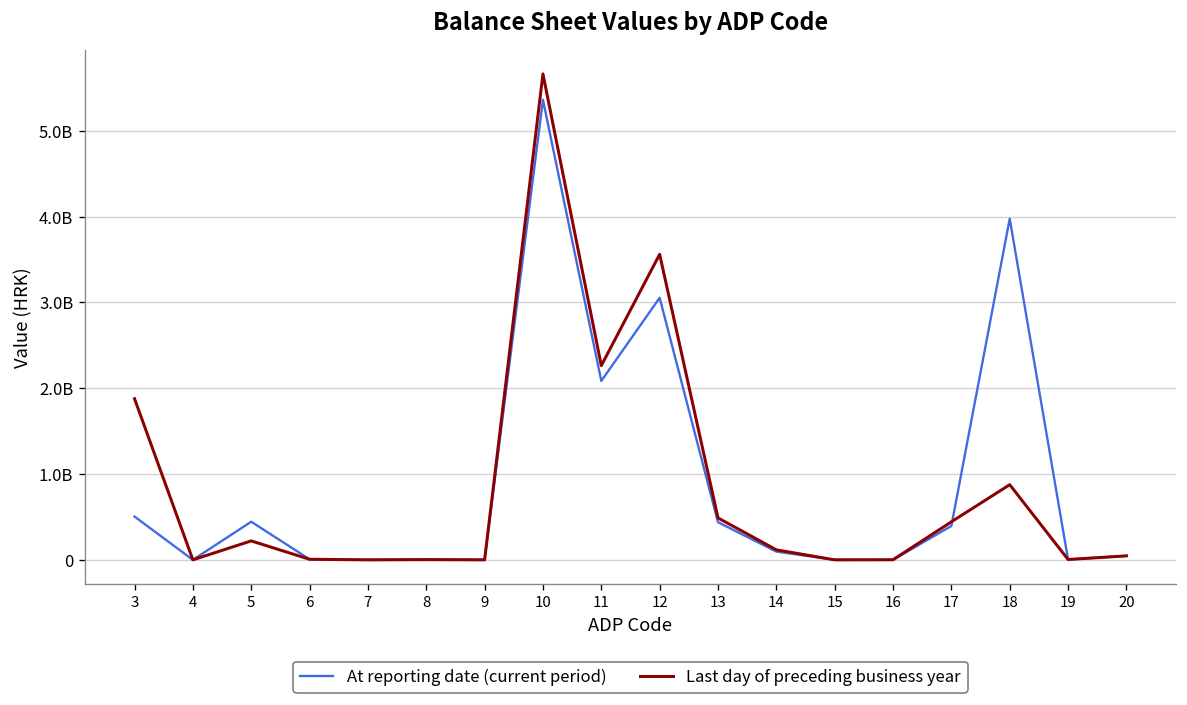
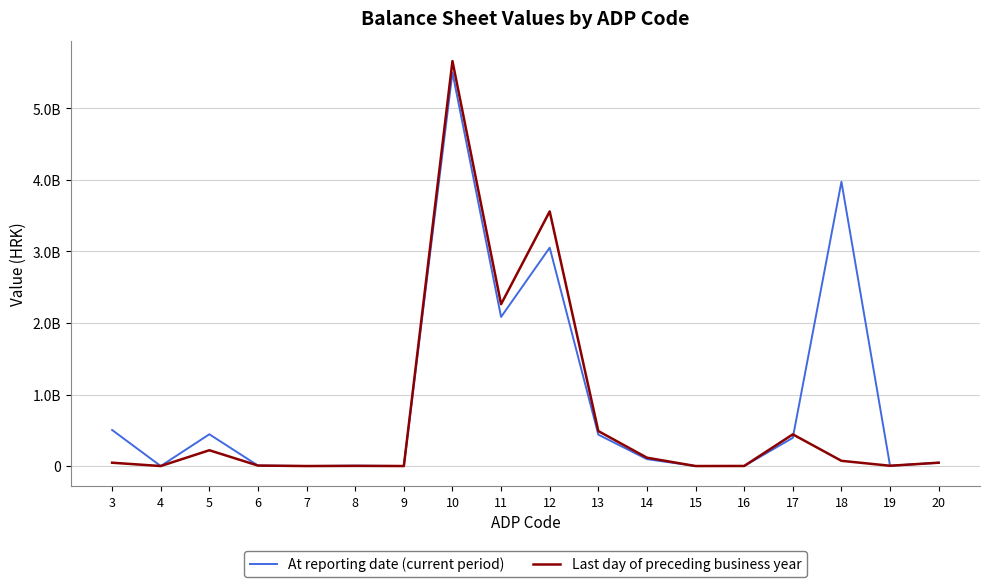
  {
    "At reporting date (current period)": {
      "3": 500000000,
      "5": 400000000,
-     "10": 5400000000,
+     "10": 5500000000,
      "11": 2100000000,
      "12": 3100000000,
      "13": 400000000,
      "17": 400000000,
      "18": 4000000000
    },
    "Last day of preceding business year": {
-     "3": 1900000000,
+     "3": 0,
      "5": 200000000,
      "10": 5700000000,
      "11": 2300000000,
      "12": 3600000000,
      "13": 500000000,
      "17": 400000000,
-     "18": 900000000
+     "18": 100000000
    }
  }
